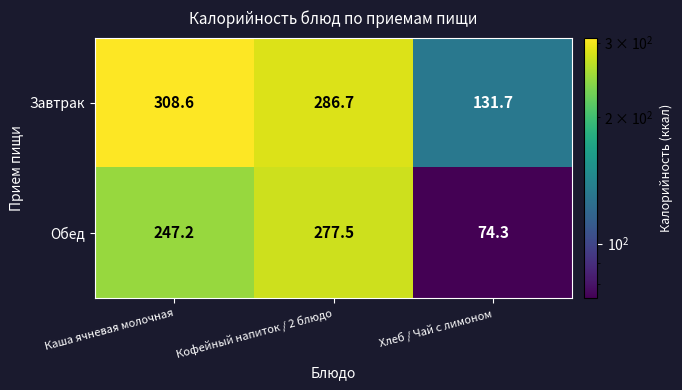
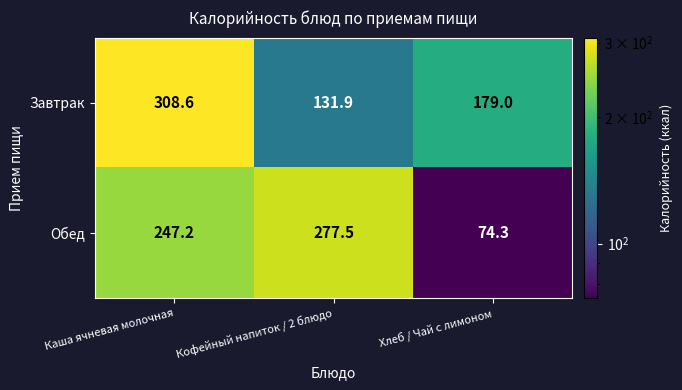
  {
    "Завтрак": {
      "Каша ячневая молочная": 308.6,
-     "Кофейный напиток / 2 блюдо": 286.7,
-     "Хлеб / Чай с лимоном": 131.7
+     "Кофейный напиток / 2 блюдо": 131.9,
+     "Хлеб / Чай с лимоном": 179.0
    },
    "Обед": {
      "Каша ячневая молочная": 247.2,
      "Кофейный напиток / 2 блюдо": 277.5,
      "Хлеб / Чай с лимоном": 74.3
    }
  }
